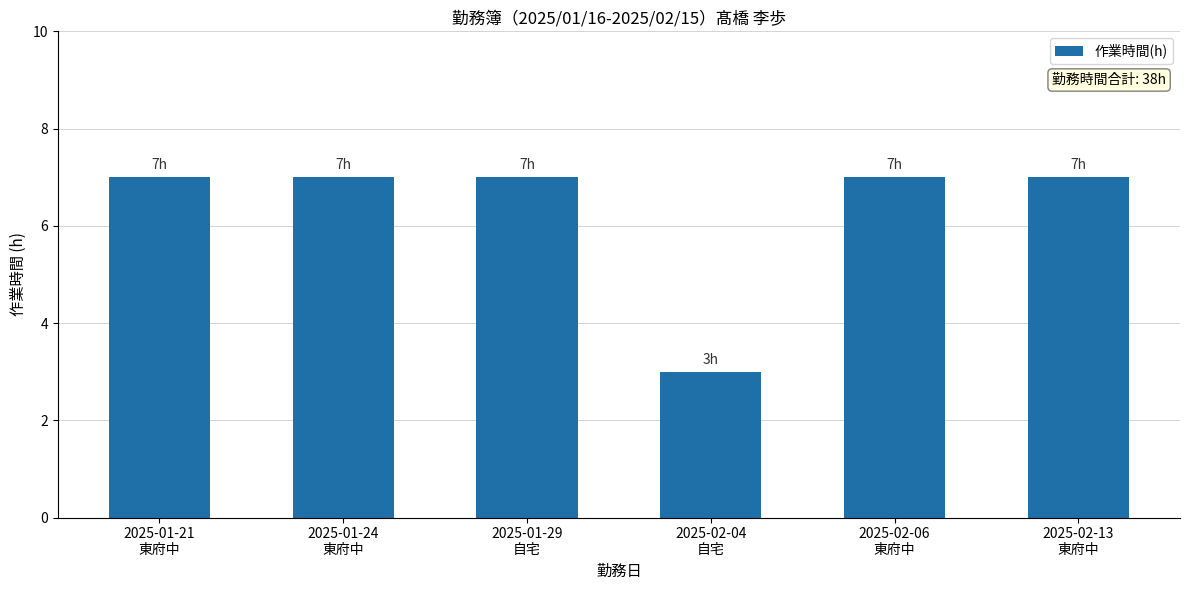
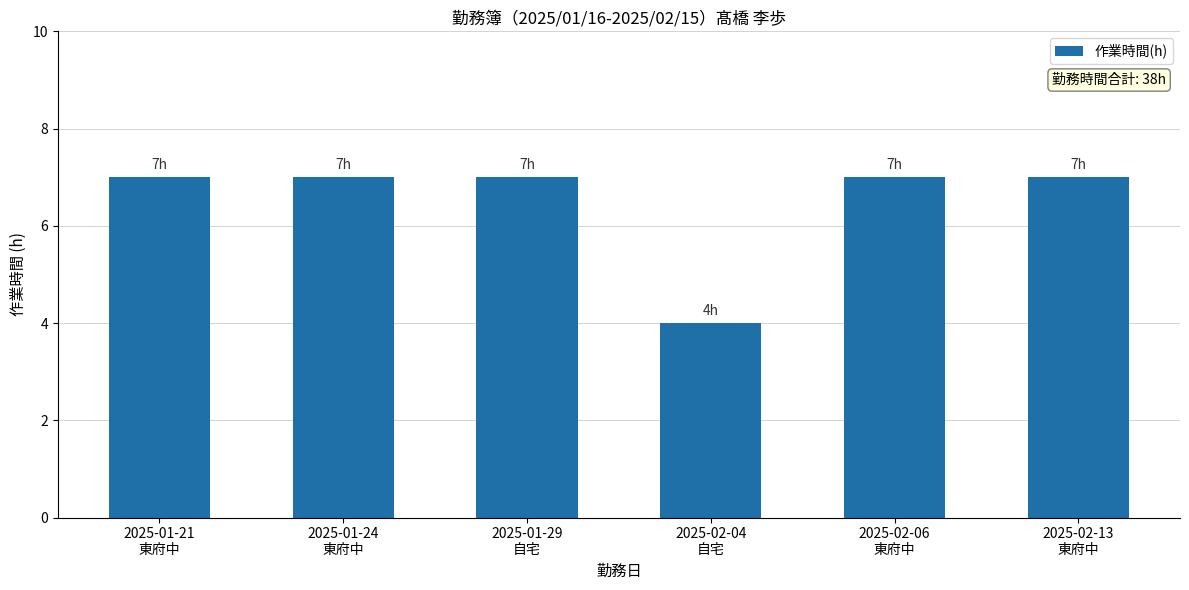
  {
    "2025-01-21 東府中": "7h",
    "2025-01-24 東府中": "7h",
    "2025-01-29 自宅": "7h",
-   "2025-02-04 自宅": "3h",
+   "2025-02-04 自宅": "4h",
    "2025-02-06 東府中": "7h",
    "2025-02-13 東府中": "7h"
  }
